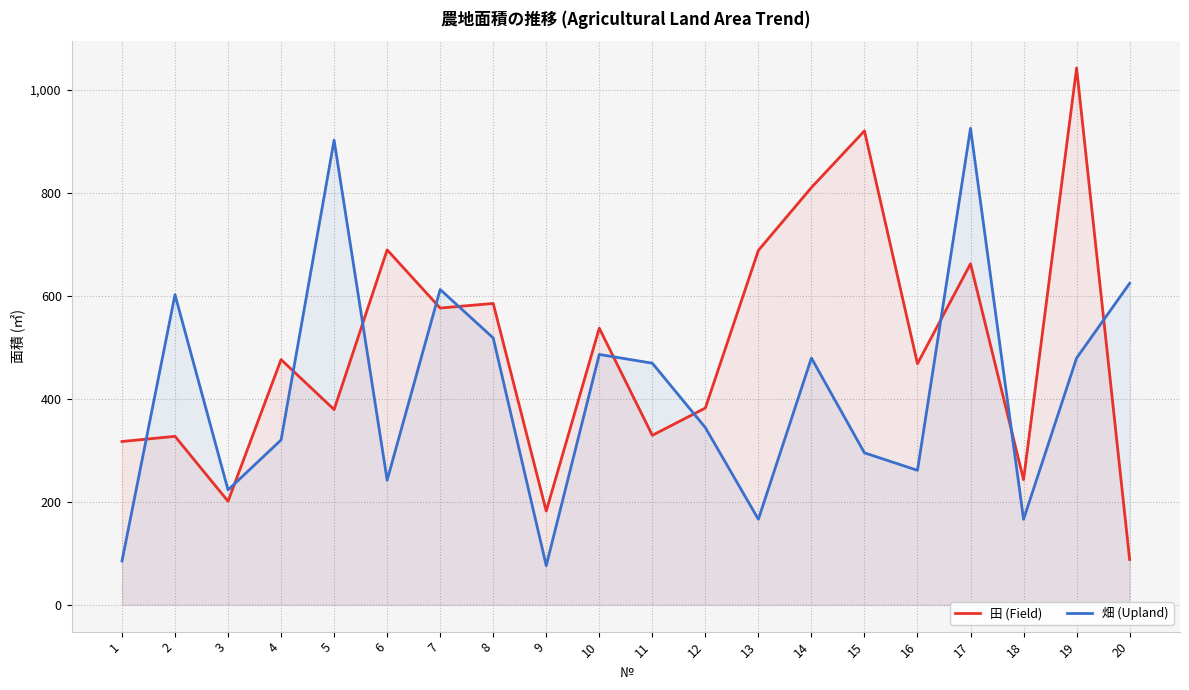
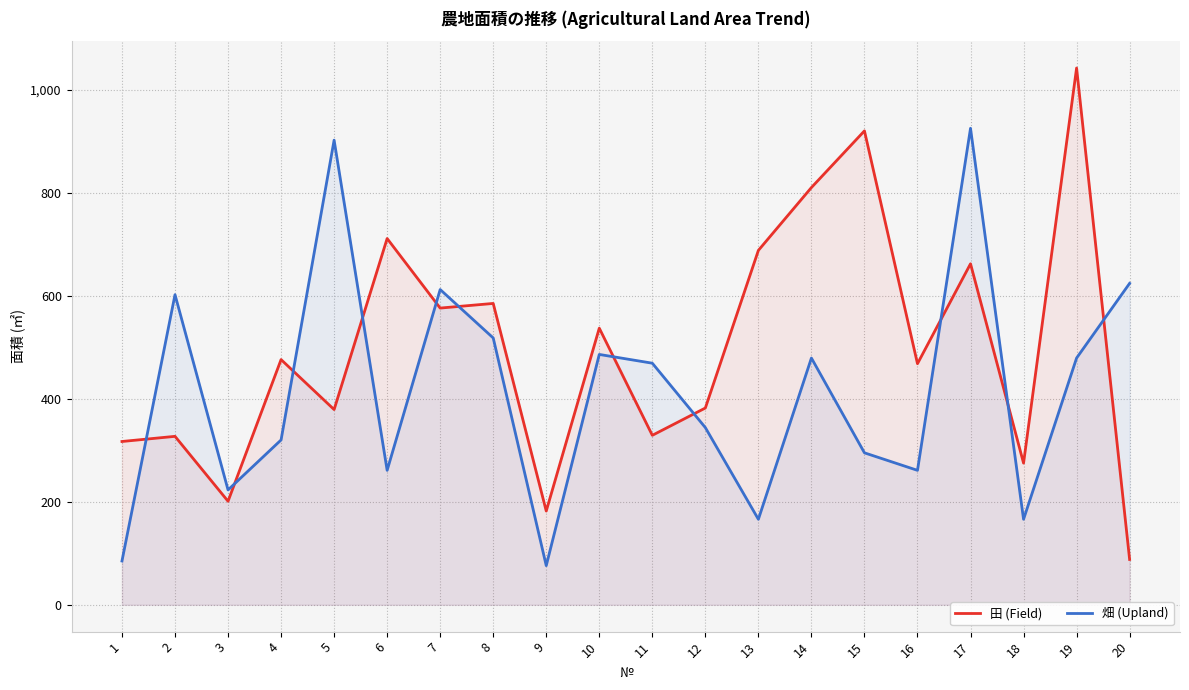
  {
    "田 (Field)": {
      "1": "320",
      "2": "330",
      "3": "200",
      "4": "480",
      "5": "380",
-     "6": "690",
+     "6": "710",
      "7": "580",
      "8": "590",
      "9": "180",
      "10": "540",
      "11": "330",
      "12": "380",
      "13": "690",
      "14": "810",
      "15": "920",
      "16": "470",
      "17": "660",
-     "18": "240",
+     "18": "280",
      "19": "1,040",
      "20": "90"
    },
    "畑 (Upland)": {
      "1": "90",
      "2": "600",
      "3": "220",
      "4": "320",
      "5": "900",
-     "6": "240",
+     "6": "260",
      "7": "610",
      "8": "520",
      "9": "80",
      "10": "490",
      "11": "470",
      "12": "340",
      "13": "170",
      "14": "480",
      "15": "300",
      "16": "260",
      "17": "930",
      "18": "170",
      "19": "480",
      "20": "620"
    }
  }
